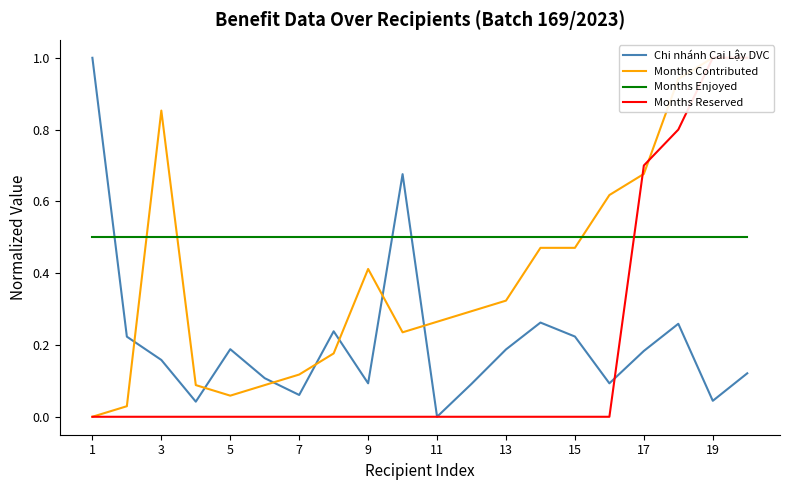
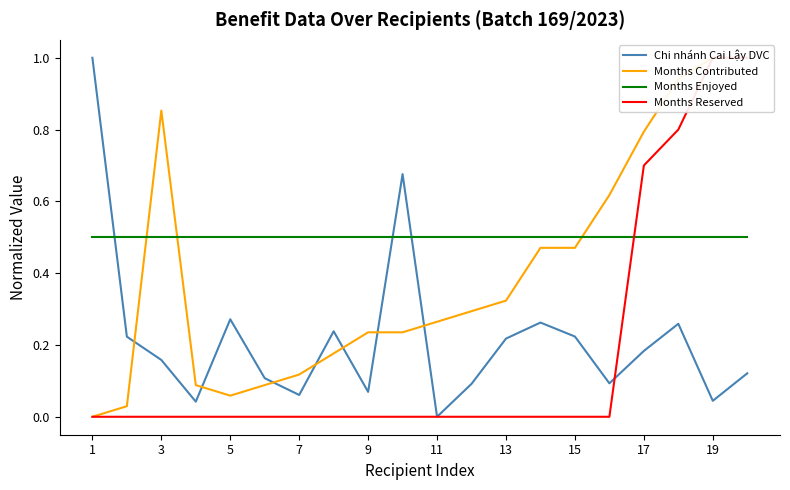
  {
    "Chi nhánh Cai Lậy DVC": {
      "1": 1.00,
      "3": 0.16,
-     "5": 0.19,
+     "5": 0.27,
      "7": 0.06,
-     "9": 0.09,
-     "13": 0.19,
+     "9": 0.07,
+     "13": 0.22,
      "15": 0.22,
      "17": 0.18,
      "19": 0.04
    },
    "Months Contributed": {
      "3": 0.85,
      "5": 0.06,
      "7": 0.12,
-     "9": 0.41,
+     "9": 0.24,
      "11": 0.26,
      "13": 0.32,
      "15": 0.47,
-     "17": 0.68
+     "17": 0.79
    },
    "Months Enjoyed": {
      "1": 0.50,
      "3": 0.50,
      "5": 0.50,
      "7": 0.50,
      "9": 0.50,
      "11": 0.50,
      "13": 0.50,
      "15": 0.50,
      "17": 0.50,
      "19": 0.50
    },
    "Months Reserved": {
      "3": 0.00,
      "5": 0.00,
      "7": 0.00,
      "9": 0.00,
      "13": 0.00,
      "15": 0.00,
      "17": 0.70
    }
  }
